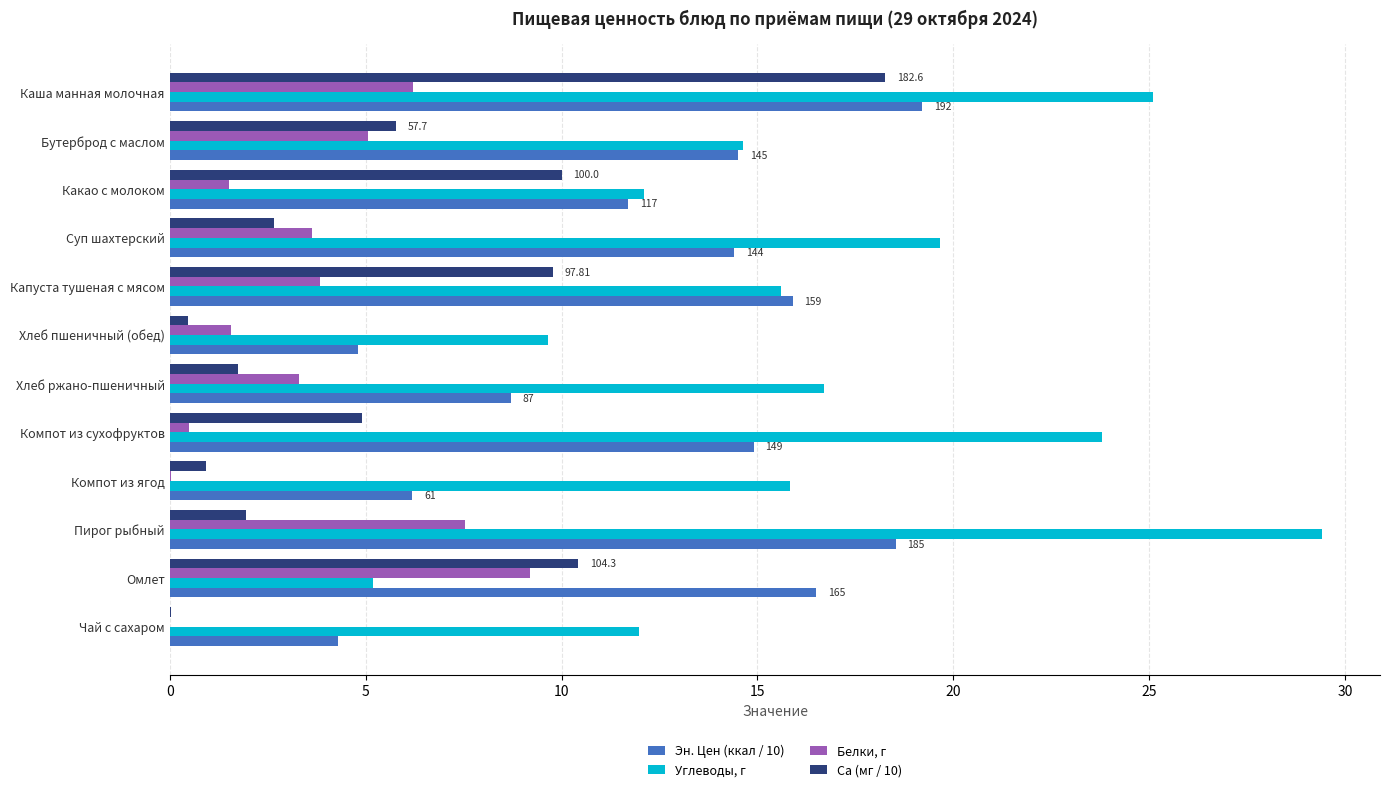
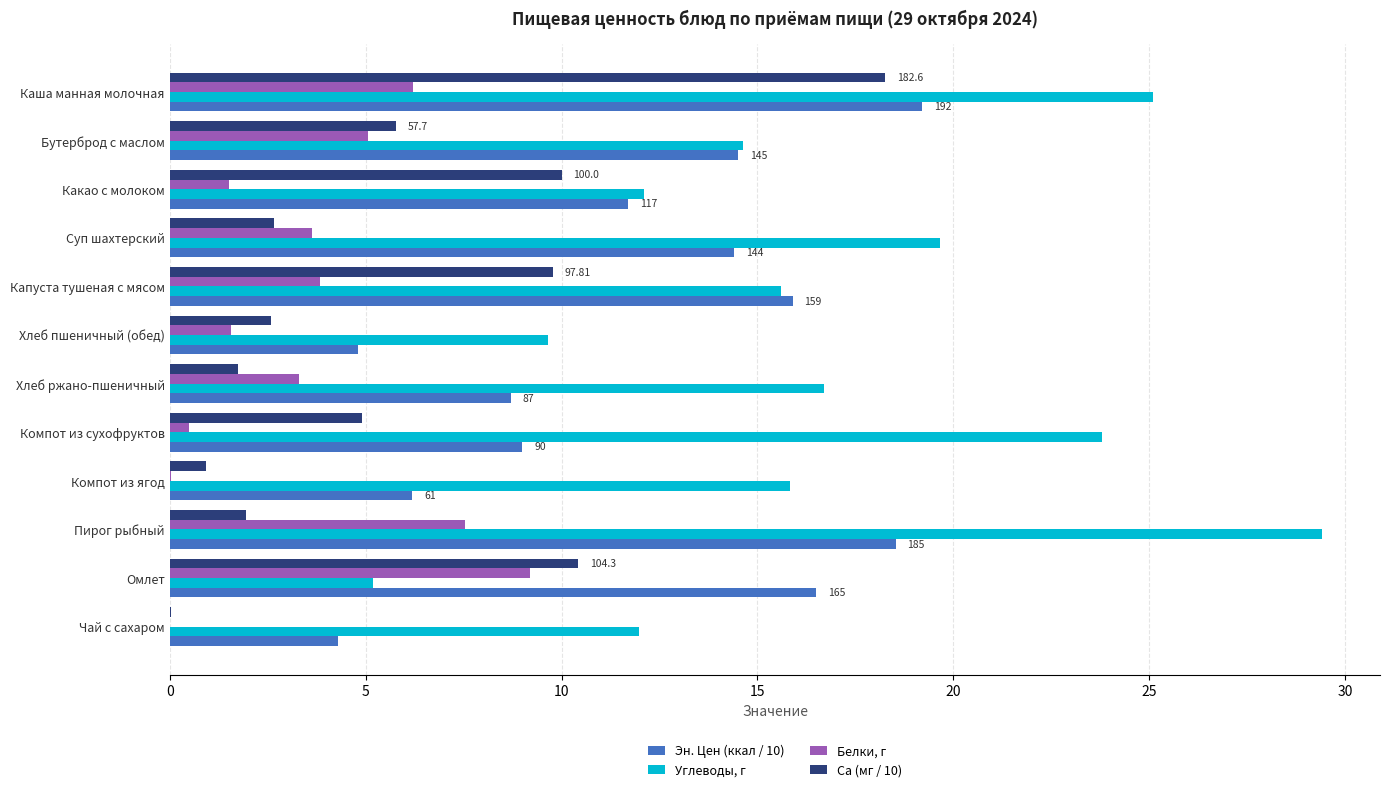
  {
    "Эн. Цен (ккал / 10)": {
-     "Компот из сухофруктов": 149
+     "Компот из сухофруктов": 90
    },
    "Углеводы, г": {
      "Каша манная молочная": 25.1,
      "Суп шахтерский": 19.7,
      "Капуста тушеная с мясом": 15.6,
      "Хлеб пшеничный (обед)": 9.7,
      "Хлеб ржано-пшеничный": 16.7,
      "Компот из сухофруктов": 23.8,
      "Компот из ягод": 15.8,
      "Пирог рыбный": 29.4,
      "Омлет": 5.2,
      "Чай с сахаром": 12.0
    },
    "Белки, г": {
      "Каша манная молочная": 6.2,
      "Бутерброд с маслом": 5.1,
      "Какао с молоком": 1.5,
      "Суп шахтерский": 3.6,
      "Капуста тушеная с мясом": 3.8,
      "Хлеб пшеничный (обед)": 1.6,
      "Хлеб ржано-пшеничный": 3.3,
      "Компот из сухофруктов": 0.5,
      "Пирог рыбный": 7.5,
      "Омлет": 9.2,
      "Чай с сахаром": 0.0
    },
    "Ca (мг / 10)": {
      "Суп шахтерский": 2.7,
-     "Хлеб пшеничный (обед)": 0.5,
+     "Хлеб пшеничный (обед)": 2.6,
      "Хлеб ржано-пшеничный": 1.8,
      "Компот из сухофруктов": 4.9,
      "Компот из ягод": 0.9,
      "Пирог рыбный": 1.9
    }
  }
